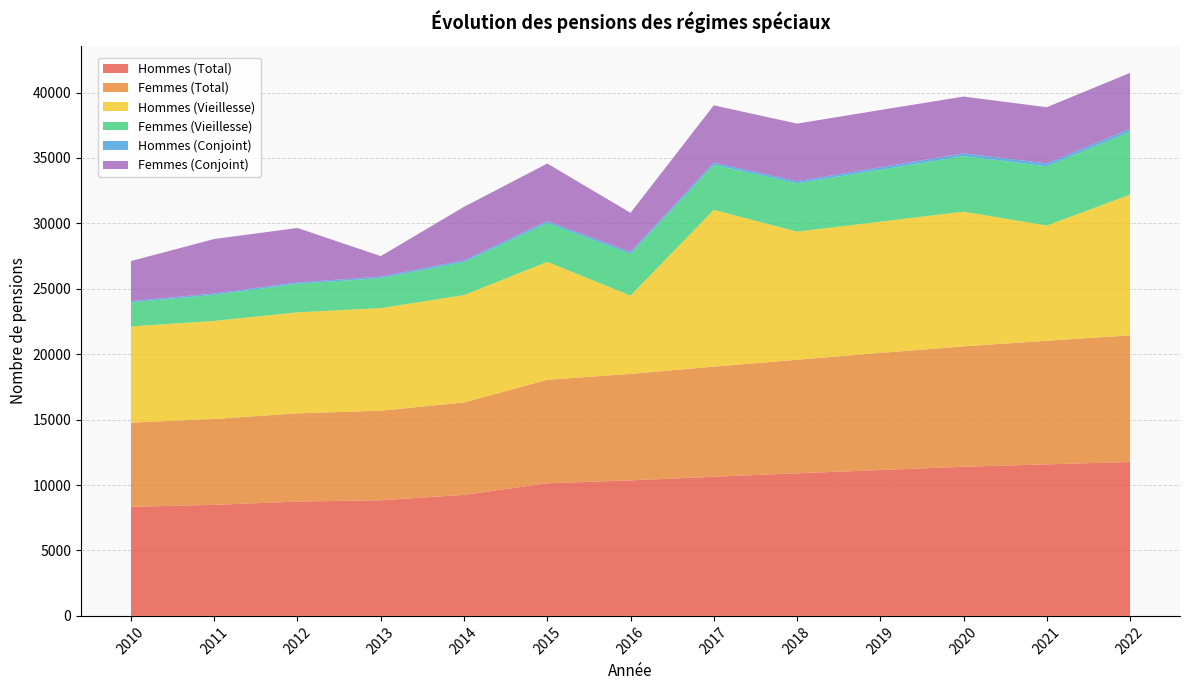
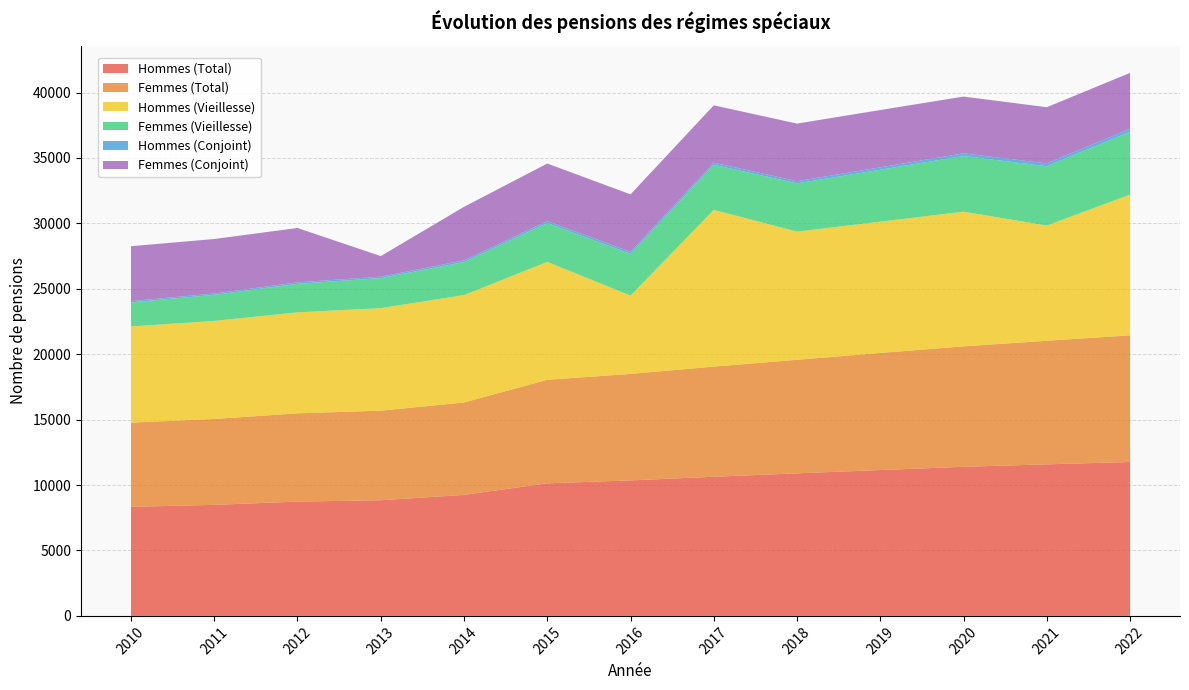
  {
    "Hommes (Vieillesse)": {
      "2010": 7400,
      "2011": 7500,
      "2012": 7700,
      "2013": 7800,
      "2014": 8200,
      "2015": 9000,
      "2016": 6000,
      "2017": 12000,
      "2018": 9800,
      "2019": 10000,
      "2020": 10300,
      "2021": 8800,
      "2022": 10800
    },
    "Femmes (Vieillesse)": {
      "2020": 4200,
      "2021": 4500,
      "2022": 4800
    },
    "Hommes (Conjoint)": {
      "2020": 200,
      "2021": 200,
      "2022": 200
    },
    "Femmes (Conjoint)": {
-     "2010": 3100,
+     "2010": 4200,
      "2011": 4200,
      "2012": 4200,
      "2013": 1600,
      "2014": 4100,
      "2015": 4400,
-     "2016": 3000,
+     "2016": 4400,
      "2017": 4400,
      "2018": 4400,
      "2019": 4400,
      "2020": 4300,
      "2021": 4300,
      "2022": 4300
    }
  }
